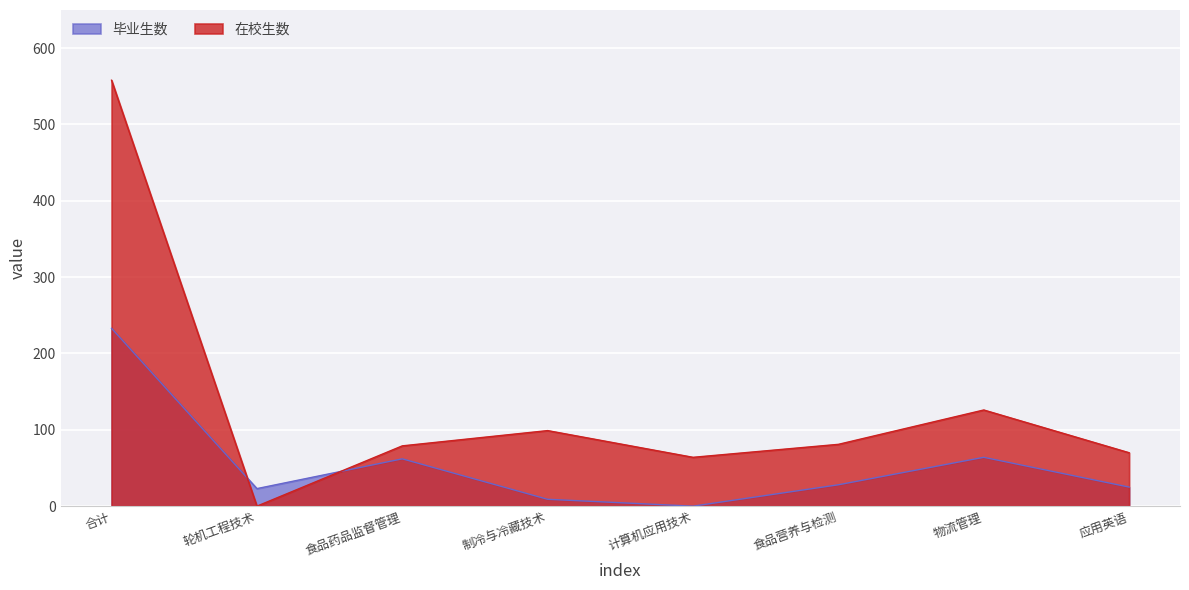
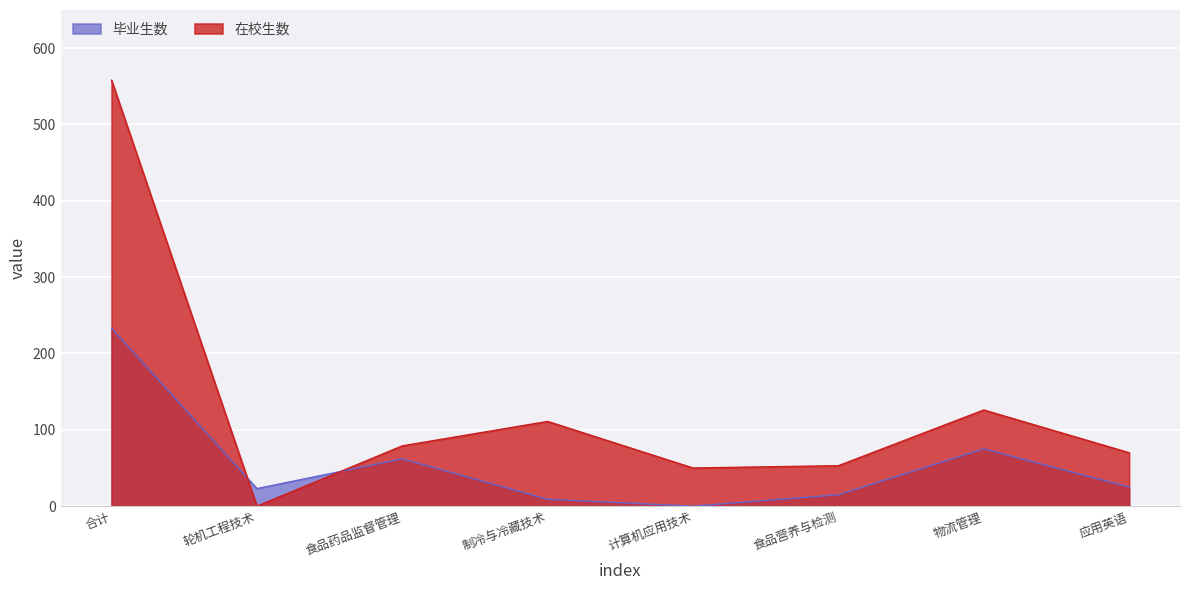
  {
    "毕业生数": {
      "合计": 230,
      "轮机工程技术": 20,
      "食品药品监督管理": 60,
      "制冷与冷藏技术": 10,
      "计算机应用技术": 0,
-     "食品营养与检测": 30,
-     "物流管理": 60,
+     "食品营养与检测": 20,
+     "物流管理": 80,
      "应用英语": 30
    },
    "在校生数": {
      "合计": 560,
      "轮机工程技术": 0,
      "食品药品监督管理": 80,
-     "制冷与冷藏技术": 100,
-     "计算机应用技术": 60,
-     "食品营养与检测": 80,
+     "制冷与冷藏技术": 110,
+     "计算机应用技术": 50,
+     "食品营养与检测": 50,
      "物流管理": 130,
      "应用英语": 70
    }
  }
